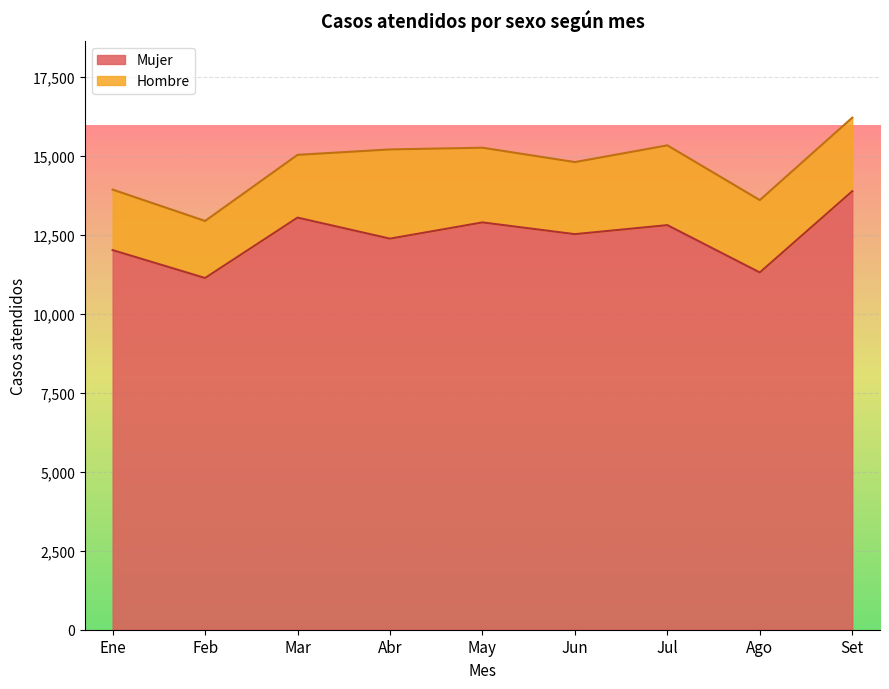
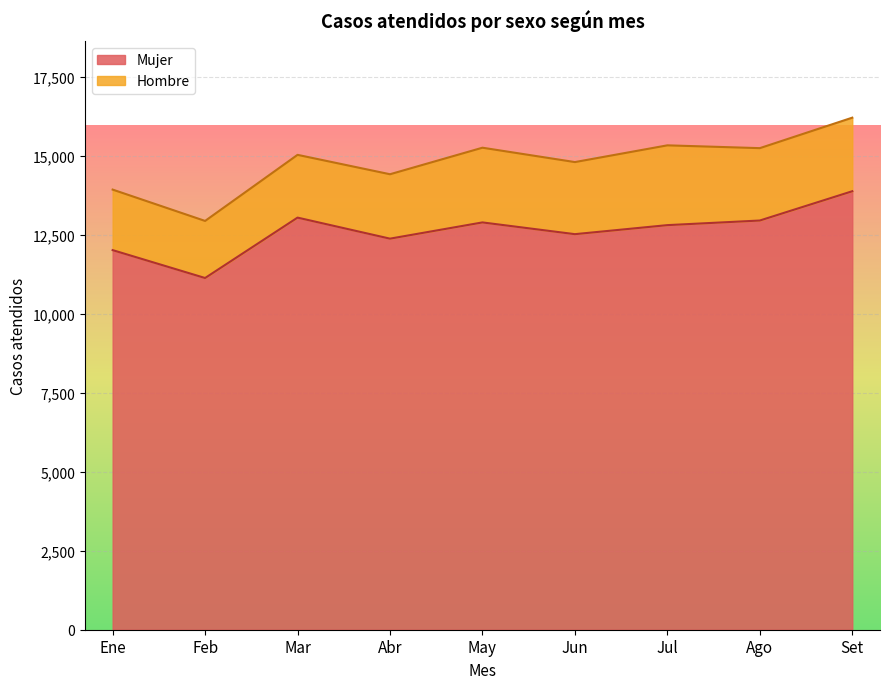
  {
    "Mujer": {
      "Ene": "12,000",
      "Feb": "11,100",
      "Mar": "13,000",
      "Abr": "12,400",
      "May": "12,900",
      "Jun": "12,500",
      "Jul": "12,800",
-     "Ago": "11,300",
+     "Ago": "13,000",
      "Set": "13,900"
    },
    "Hombre": {
      "Ene": "1,900",
      "Feb": "1,800",
      "Mar": "2,000",
-     "Abr": "2,800",
+     "Abr": "2,000",
      "May": "2,400",
      "Jun": "2,300",
      "Jul": "2,500",
      "Ago": "2,300",
      "Set": "2,300"
    }
  }
